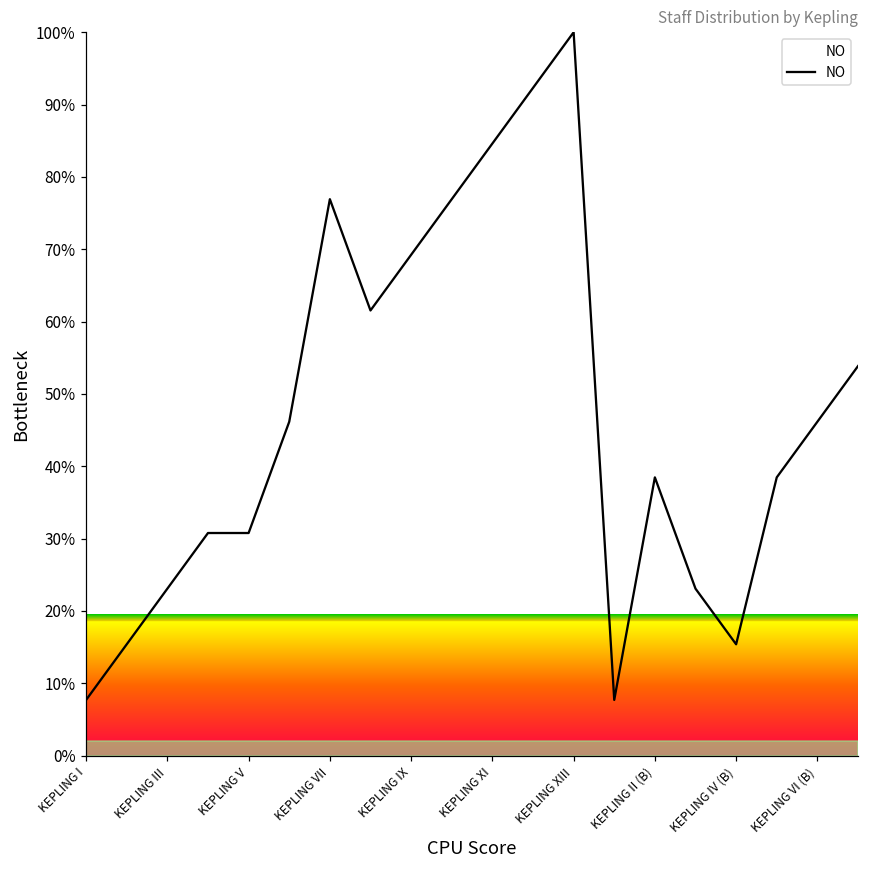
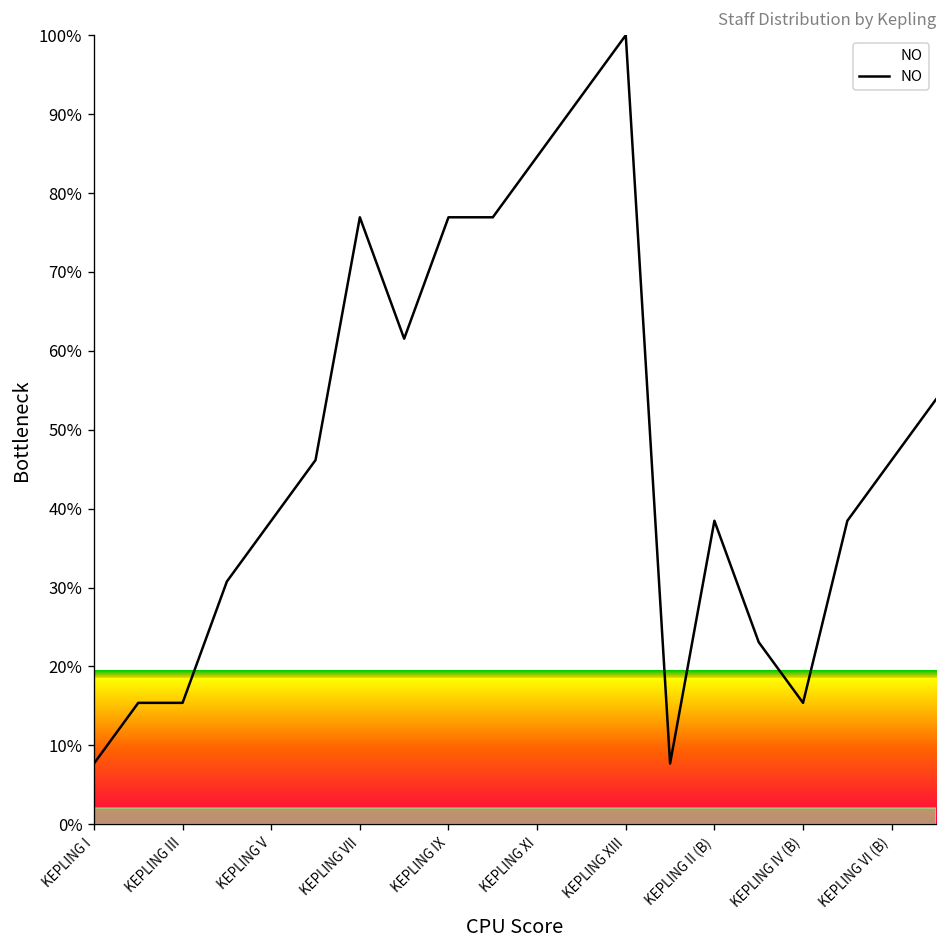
  {
    "KEPLING I": "8%",
-   "KEPLING III": "23%",
-   "KEPLING V": "31%",
+   "KEPLING III": "15%",
+   "KEPLING V": "38%",
    "KEPLING VII": "77%",
-   "KEPLING IX": "69%",
+   "KEPLING IX": "77%",
    "KEPLING XI": "85%",
    "KEPLING XIII": "100%",
    "KEPLING II (B)": "38%",
    "KEPLING IV (B)": "15%",
    "KEPLING VI (B)": "46%"
  }
